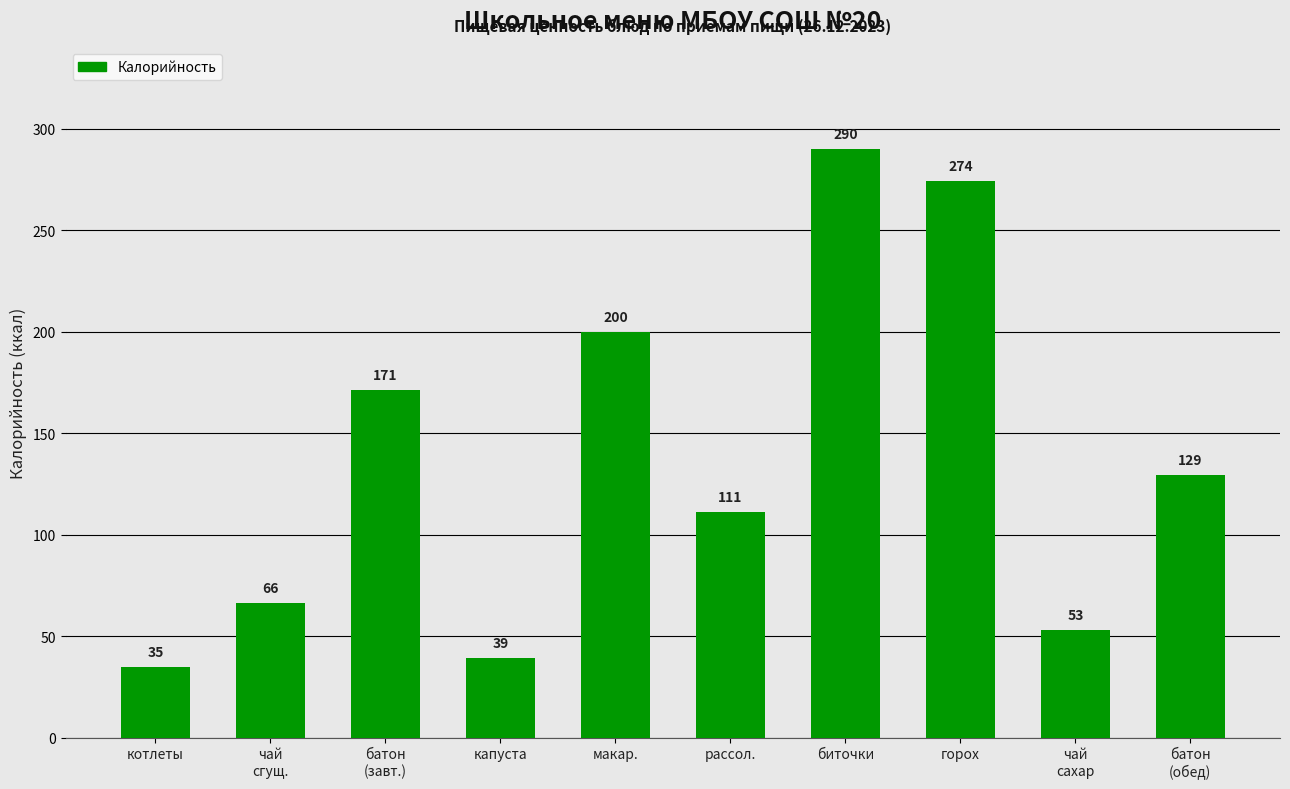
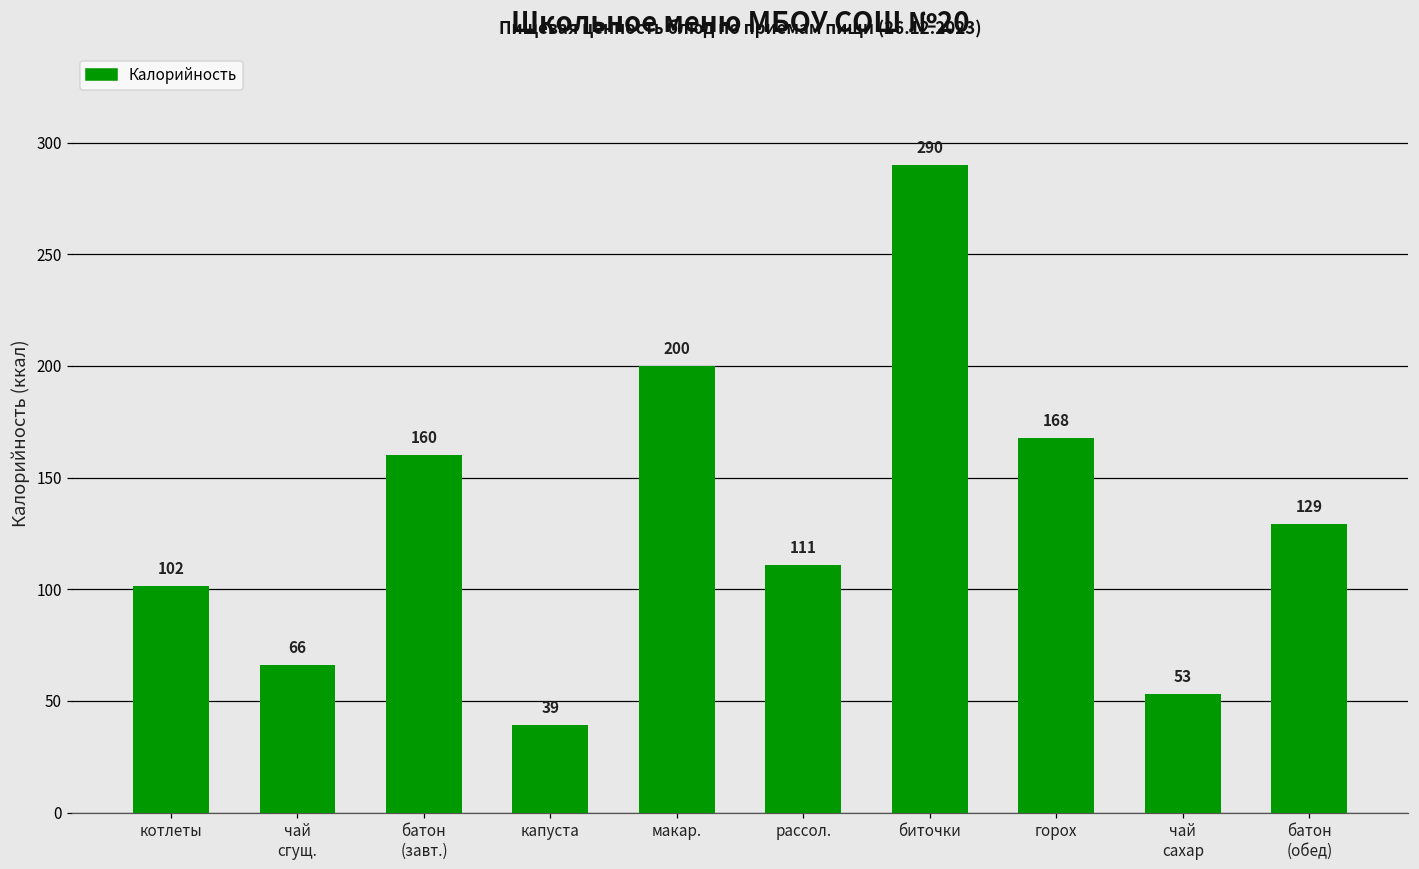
  {
-   "котлеты": 35,
+   "котлеты": 102,
    "чай сгущ.": 66,
-   "батон (завт.)": 171,
+   "батон (завт.)": 160,
    "капуста": 39,
    "макар.": 200,
    "рассол.": 111,
    "биточки": 290,
-   "горох": 274,
+   "горох": 168,
    "чай сахар": 53,
    "батон (обед)": 129
  }
